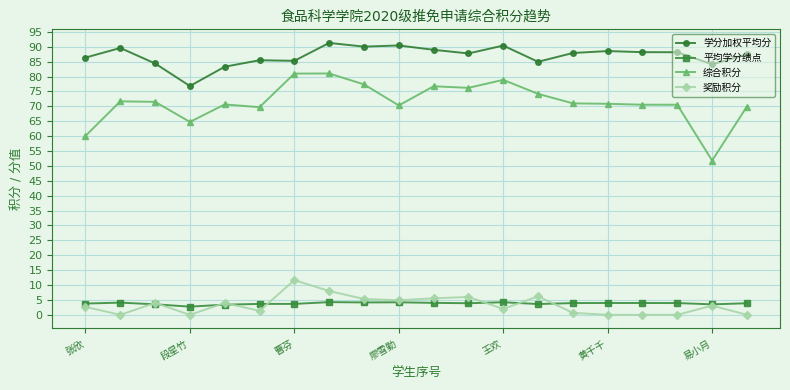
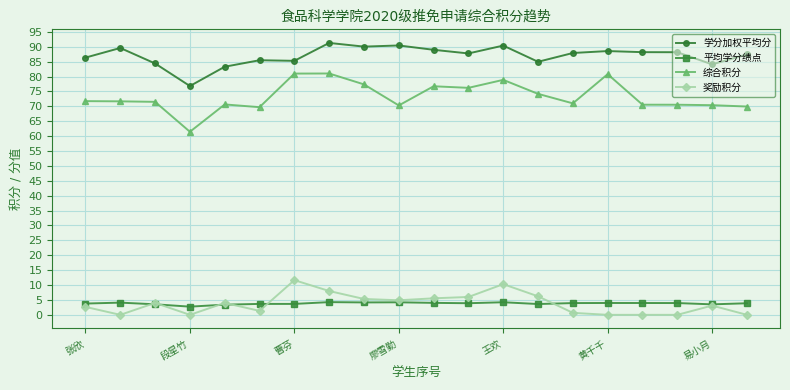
  {
    "综合积分": {
-     "张欣": 60,
-     "段星竹": 65,
+     "张欣": 72,
+     "段星竹": 61,
      "曹芬": 81,
      "廖雪勤": 70,
      "王欢": 79,
-     "黄千千": 71,
-     "易小月": 52
+     "黄千千": 81,
+     "易小月": 70
    },
    "奖励积分": {
      "张欣": 3,
      "段星竹": 0,
      "曹芬": 12,
-     "王欢": 2,
+     "王欢": 10,
      "黄千千": 0
    }
  }
